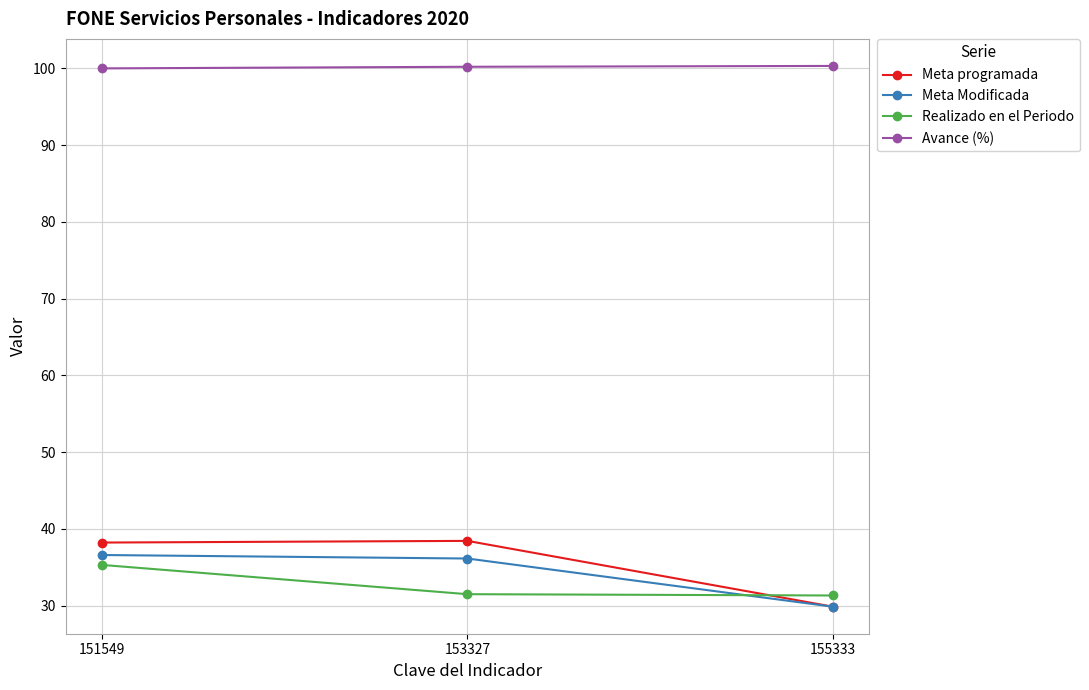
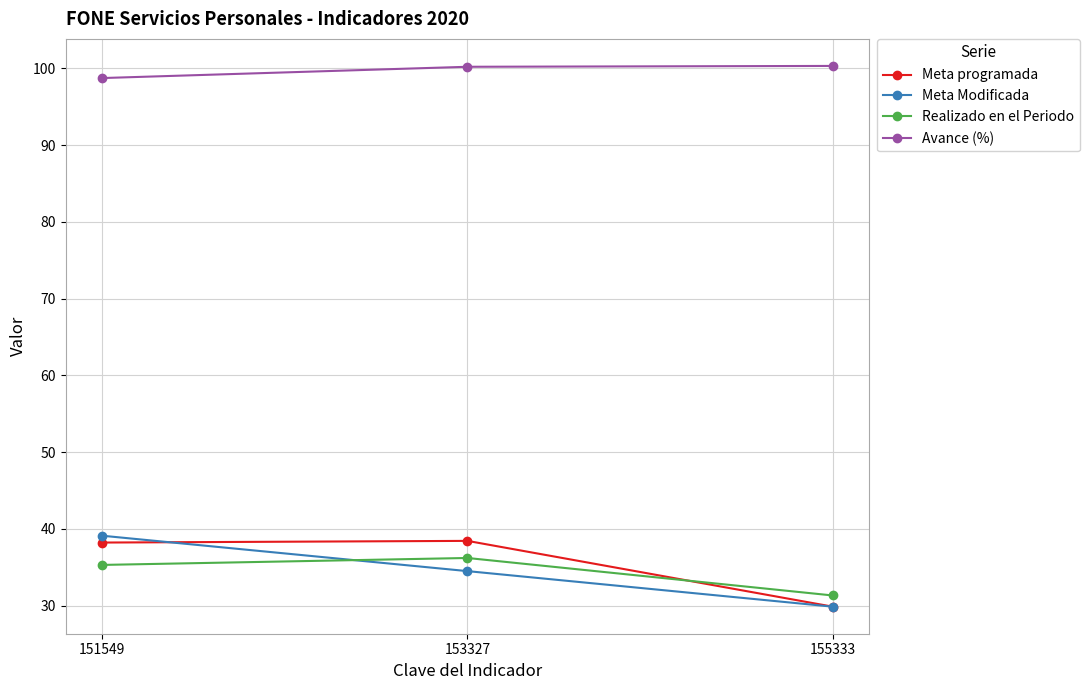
  {
    "Meta programada": {
      "151549": 38,
      "153327": 38
    },
    "Meta Modificada": {
-     "151549": 37,
-     "153327": 36
+     "151549": 39,
+     "153327": 35
    },
    "Realizado en el Periodo": {
      "151549": 35,
-     "153327": 32,
+     "153327": 36,
      "155333": 31
    },
    "Avance (%)": {
-     "151549": 100,
+     "151549": 99,
      "153327": 100,
      "155333": 100
    }
  }
